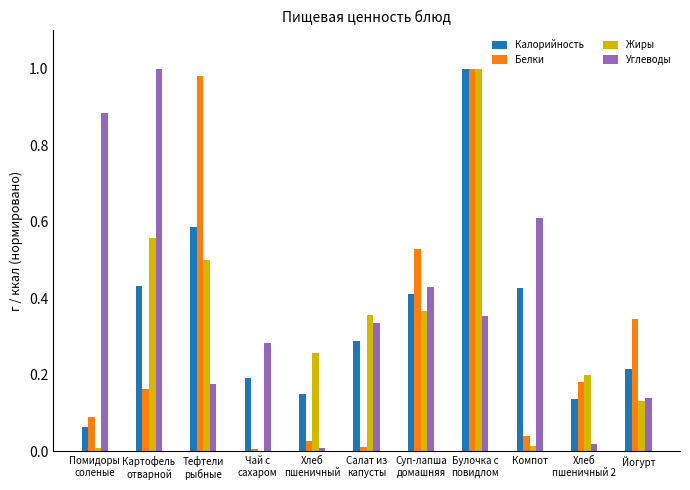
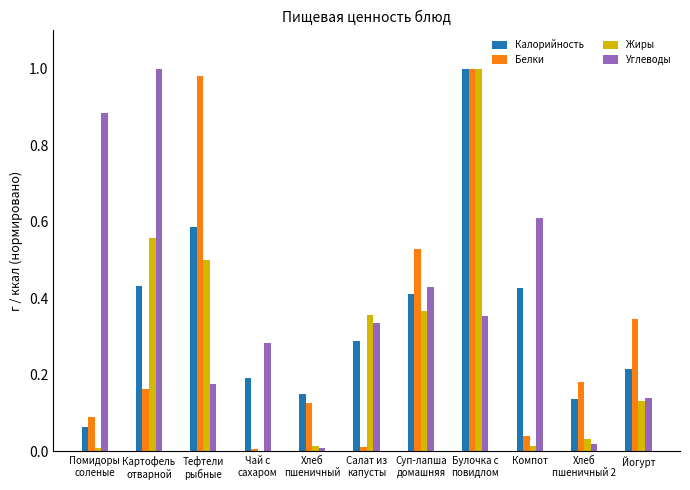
  {
    "Калорийность": {
      "Помидоры соленые": 0.06,
      "Картофель отварной": 0.43,
      "Тефтели рыбные": 0.59,
      "Чай с сахаром": 0.19,
      "Хлеб пшеничный": 0.15,
      "Салат из капусты": 0.29,
      "Суп-лапша домашняя": 0.41,
      "Булочка с повидлом": 1.00,
      "Компот": 0.43,
      "Хлеб пшеничный 2": 0.14,
      "Йогурт": 0.21
    },
    "Белки": {
      "Помидоры соленые": 0.09,
      "Картофель отварной": 0.16,
      "Тефтели рыбные": 0.98,
-     "Хлеб пшеничный": 0.03,
+     "Хлеб пшеничный": 0.13,
      "Салат из капусты": 0.01,
      "Суп-лапша домашняя": 0.53,
      "Булочка с повидлом": 1.00,
      "Компот": 0.04,
      "Хлеб пшеничный 2": 0.18,
      "Йогурт": 0.35
    },
    "Жиры": {
      "Помидоры соленые": 0.01,
      "Картофель отварной": 0.56,
      "Тефтели рыбные": 0.50,
-     "Хлеб пшеничный": 0.26,
+     "Хлеб пшеничный": 0.01,
      "Салат из капусты": 0.36,
      "Суп-лапша домашняя": 0.37,
      "Булочка с повидлом": 1.00,
      "Компот": 0.01,
-     "Хлеб пшеничный 2": 0.20,
+     "Хлеб пшеничный 2": 0.03,
      "Йогурт": 0.13
    },
    "Углеводы": {
      "Помидоры соленые": 0.89,
      "Картофель отварной": 1.00,
      "Тефтели рыбные": 0.18,
      "Чай с сахаром": 0.28,
      "Хлеб пшеничный": 0.01,
      "Салат из капусты": 0.34,
      "Суп-лапша домашняя": 0.43,
      "Булочка с повидлом": 0.35,
      "Компот": 0.61,
      "Хлеб пшеничный 2": 0.02,
      "Йогурт": 0.14
    }
  }
